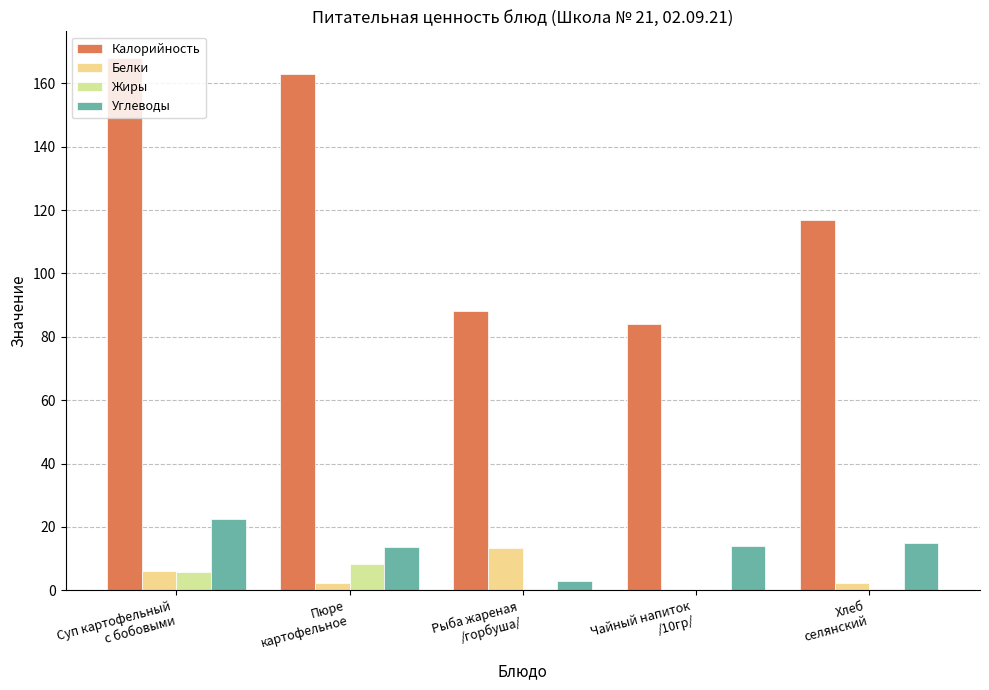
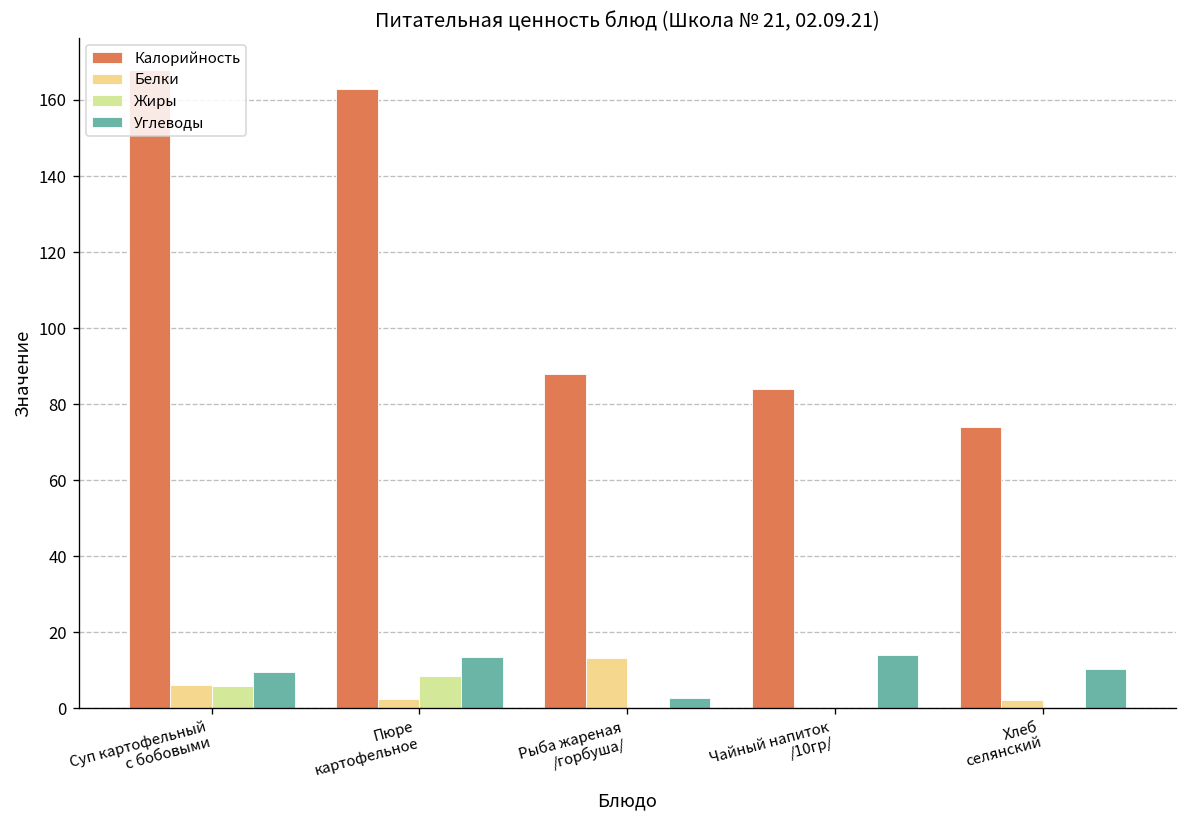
  {
    "Калорийность": {
      "Пюре картофельное": 163,
      "Рыба жареная /горбуша/": 88,
      "Чайный напиток /10гр/": 84,
-     "Хлеб селянский": 117
+     "Хлеб селянский": 74
    },
    "Углеводы": {
-     "Суп картофельный с бобовыми": 22,
+     "Суп картофельный с бобовыми": 10,
      "Пюре картофельное": 14,
      "Рыба жареная /горбуша/": 3,
      "Чайный напиток /10гр/": 14,
-     "Хлеб селянский": 15
+     "Хлеб селянский": 10
    }
  }
